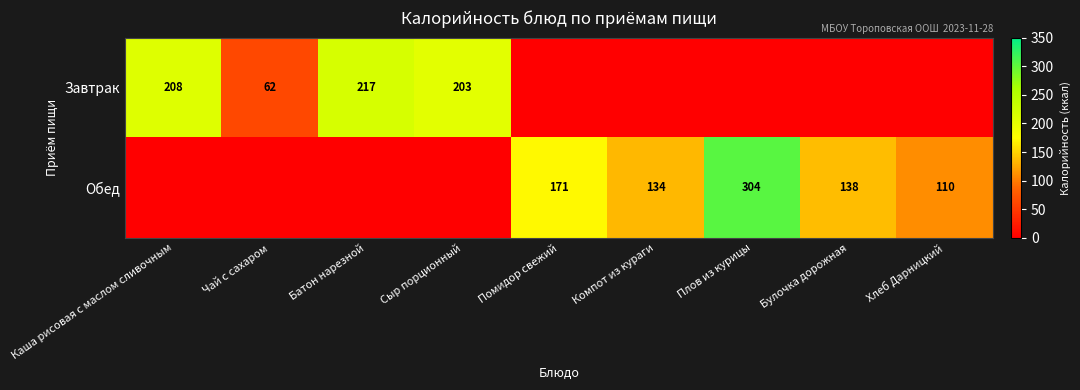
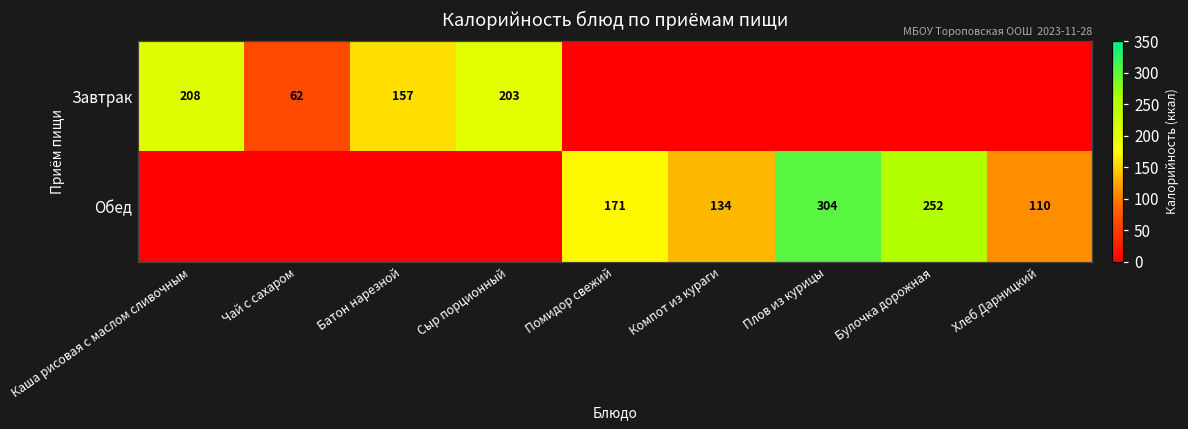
  {
    "Завтрак": {
      "Каша рисовая с маслом сливочным": 208,
      "Чай с сахаром": 62,
-     "Батон нарезной": 217,
+     "Батон нарезной": 157,
      "Сыр порционный": 203
    },
    "Обед": {
      "Помидор свежий": 171,
      "Компот из кураги": 134,
      "Плов из курицы": 304,
-     "Булочка дорожная": 138,
+     "Булочка дорожная": 252,
      "Хлеб Дарницкий": 110
    }
  }
